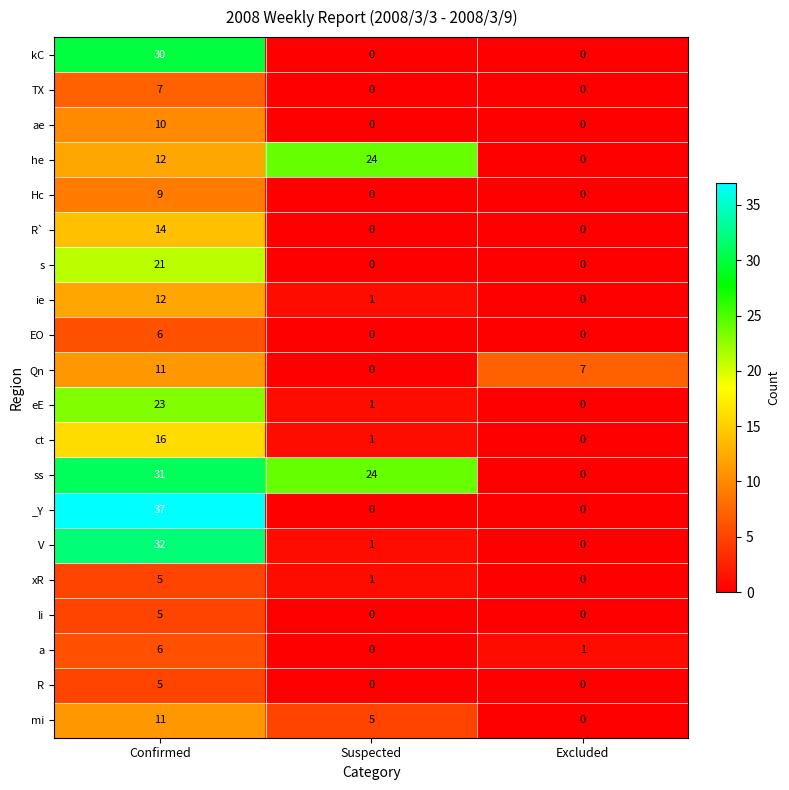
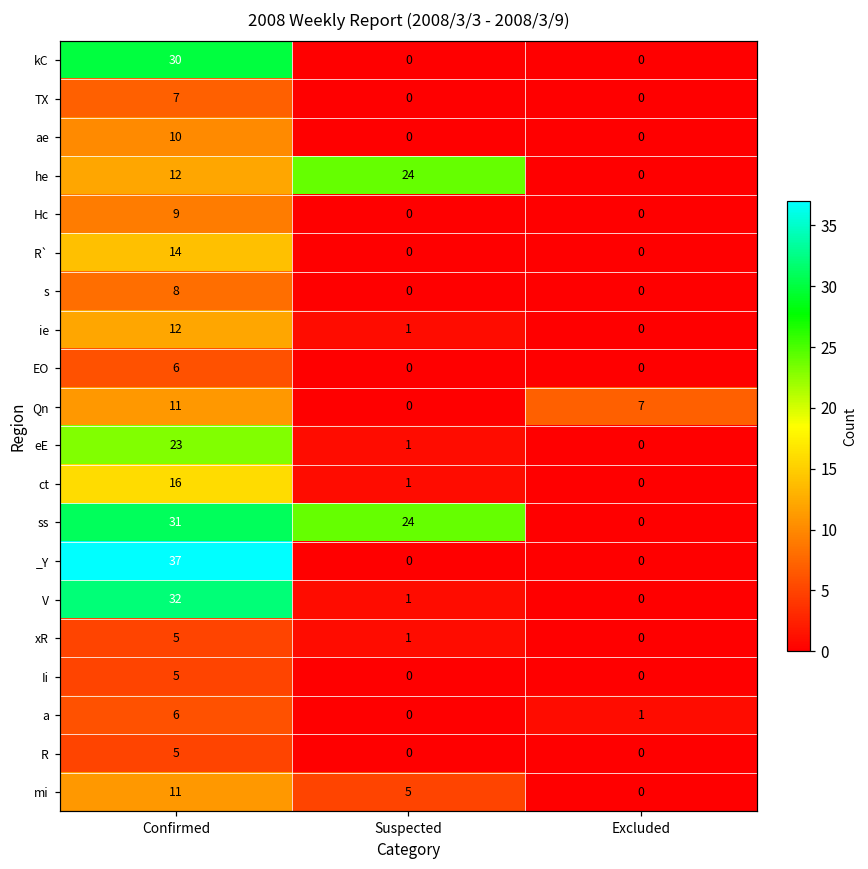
  {
    "kC": {
      "Confirmed": 30,
      "Suspected": 0,
      "Excluded": 0
    },
    "TX": {
      "Confirmed": 7,
      "Suspected": 0,
      "Excluded": 0
    },
    "ae": {
      "Confirmed": 10,
      "Suspected": 0,
      "Excluded": 0
    },
    "he": {
      "Confirmed": 12,
      "Suspected": 24,
      "Excluded": 0
    },
    "Hc": {
      "Confirmed": 9,
      "Suspected": 0,
      "Excluded": 0
    },
    "R`": {
      "Confirmed": 14,
      "Suspected": 0,
      "Excluded": 0
    },
    "s": {
-     "Confirmed": 21,
+     "Confirmed": 8,
      "Suspected": 0,
      "Excluded": 0
    },
    "ie": {
      "Confirmed": 12,
      "Suspected": 1,
      "Excluded": 0
    },
    "EO": {
      "Confirmed": 6,
      "Suspected": 0,
      "Excluded": 0
    },
    "Qn": {
      "Confirmed": 11,
      "Suspected": 0,
      "Excluded": 7
    },
    "eE": {
      "Confirmed": 23,
      "Suspected": 1,
      "Excluded": 0
    },
    "ct": {
      "Confirmed": 16,
      "Suspected": 1,
      "Excluded": 0
    },
    "ss": {
      "Confirmed": 31,
      "Suspected": 24,
      "Excluded": 0
    },
    "_Y": {
      "Confirmed": 37,
      "Suspected": 0,
      "Excluded": 0
    },
    "V": {
      "Confirmed": 32,
      "Suspected": 1,
      "Excluded": 0
    },
    "xR": {
      "Confirmed": 5,
      "Suspected": 1,
      "Excluded": 0
    },
    "Ii": {
      "Confirmed": 5,
      "Suspected": 0,
      "Excluded": 0
    },
    "a": {
      "Confirmed": 6,
      "Suspected": 0,
      "Excluded": 1
    },
    "R": {
      "Confirmed": 5,
      "Suspected": 0,
      "Excluded": 0
    },
    "mi": {
      "Confirmed": 11,
      "Suspected": 5,
      "Excluded": 0
    }
  }
